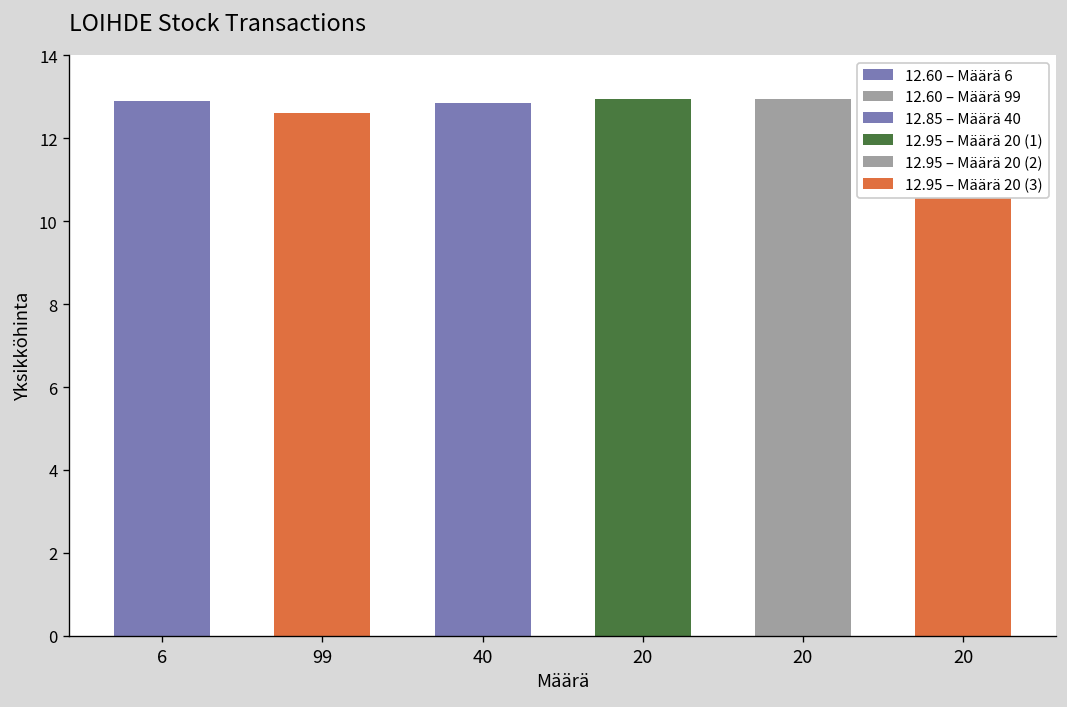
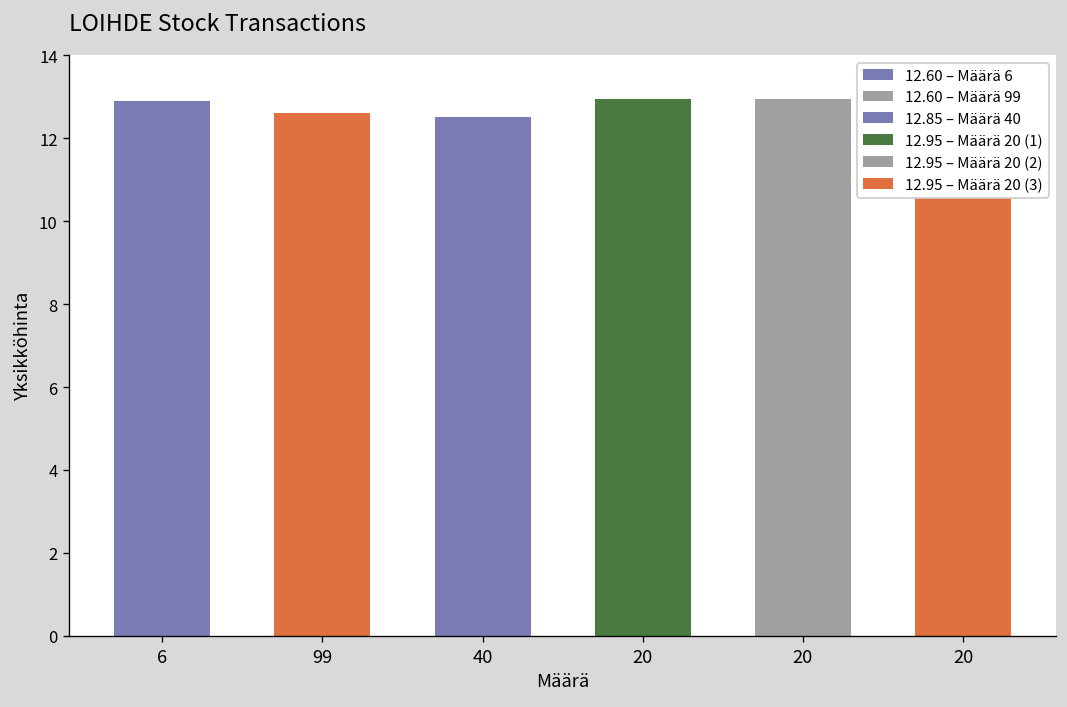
  {
    "6": 12.9,
    "99": 12.6,
-   "40": 12.9
+   "40": 12.5
  }
